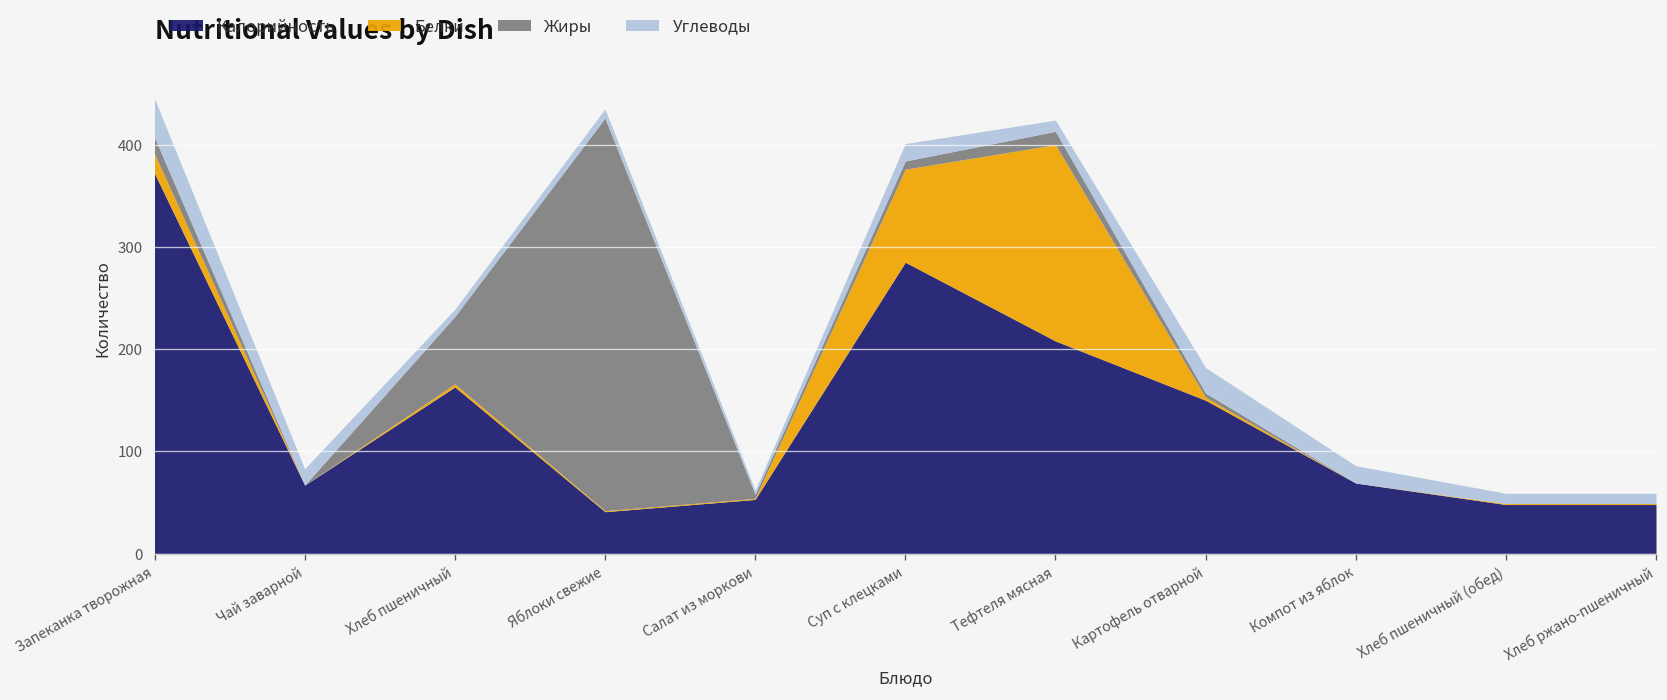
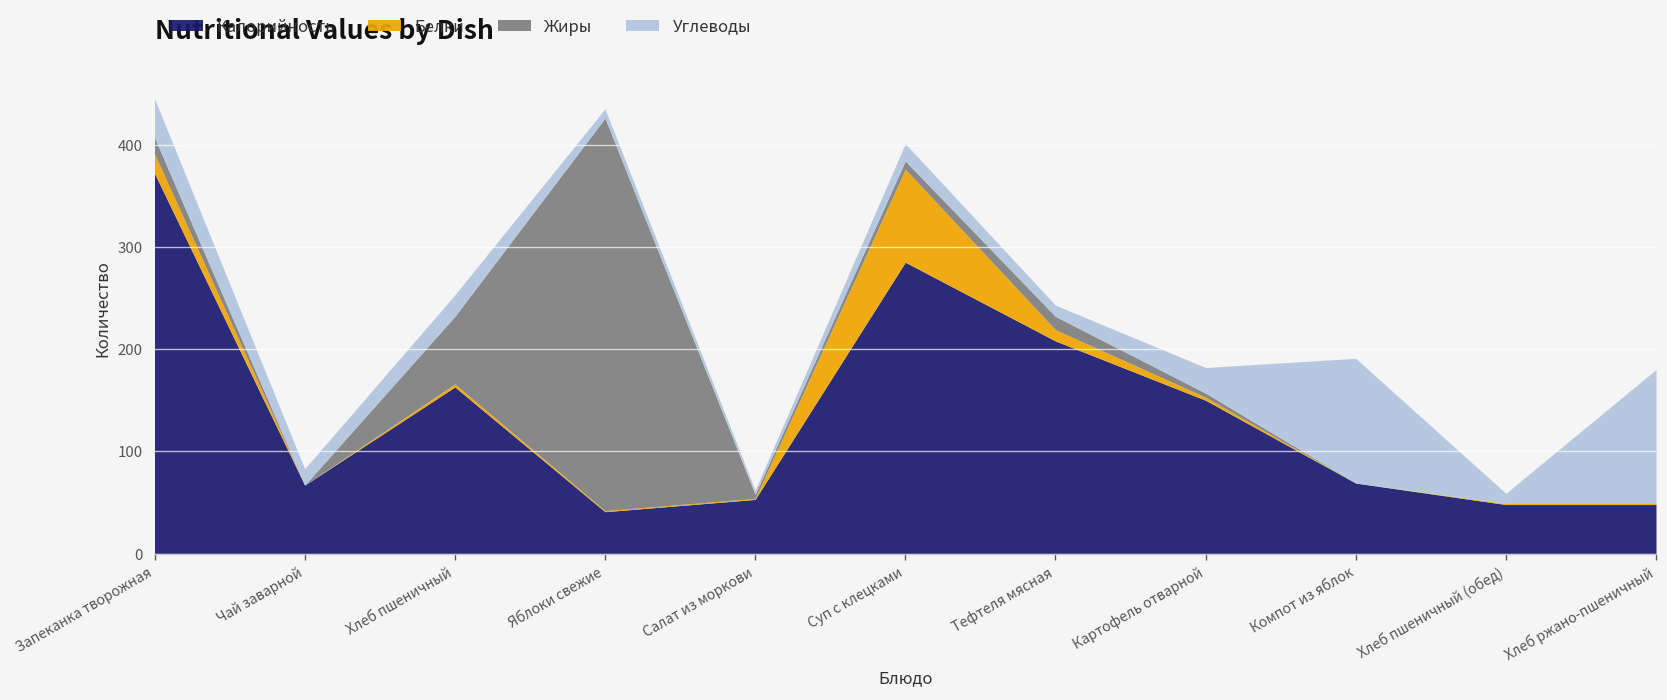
  {
    "Калорийность": {
      "Запеканка творожная": 370,
      "Суп с клецками": 290,
      "Тефтеля мясная": 210,
      "Картофель отварной": 150
    },
    "Белки": {
      "Запеканка творожная": 20,
      "Суп с клецками": 90,
-     "Тефтеля мясная": 190,
+     "Тефтеля мясная": 10,
      "Картофель отварной": 0
    },
    "Жиры": {
      "Запеканка творожная": 20,
      "Хлеб пшеничный": 70,
      "Яблоки свежие": 380,
      "Салат из моркови": 0,
      "Суп с клецками": 10,
      "Тефтеля мясная": 10,
      "Картофель отварной": 0
    },
    "Углеводы": {
      "Запеканка творожная": 40,
      "Чай заварной": 20,
-     "Хлеб пшеничный": 10,
+     "Хлеб пшеничный": 20,
      "Яблоки свежие": 10,
      "Салат из моркови": 0,
      "Суп с клецками": 20,
      "Тефтеля мясная": 10,
      "Картофель отварной": 30,
-     "Компот из яблок": 20,
+     "Компот из яблок": 120,
      "Хлеб пшеничный (обед)": 10,
-     "Хлеб ржано-пшеничный": 10
+     "Хлеб ржано-пшеничный": 130
    }
  }
